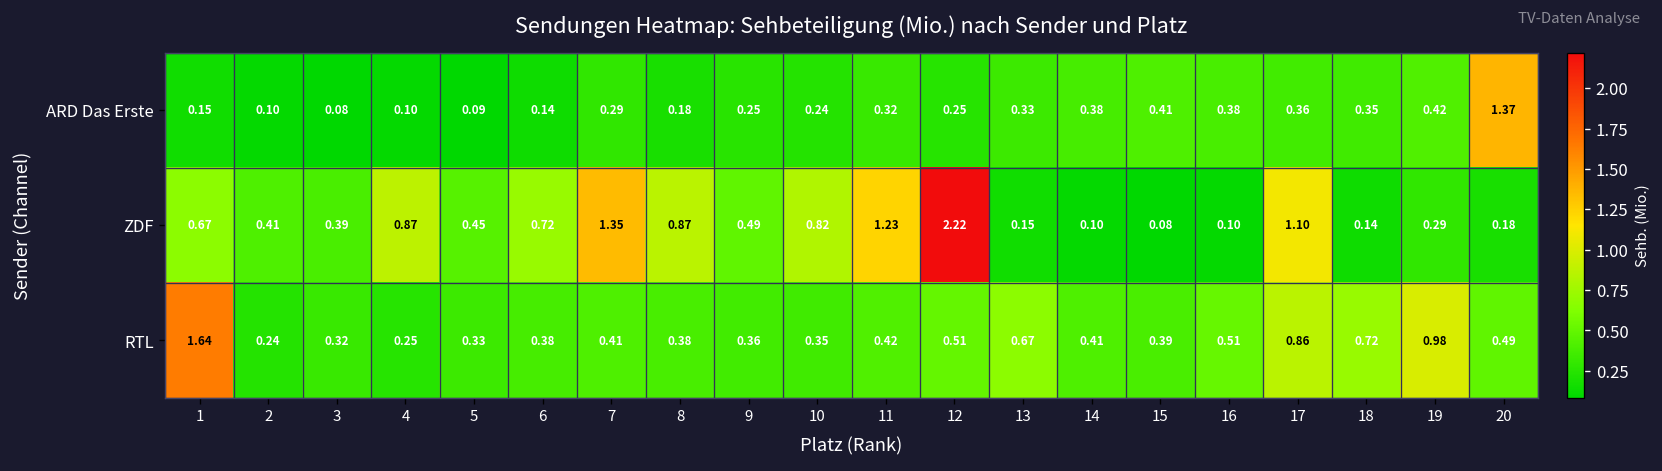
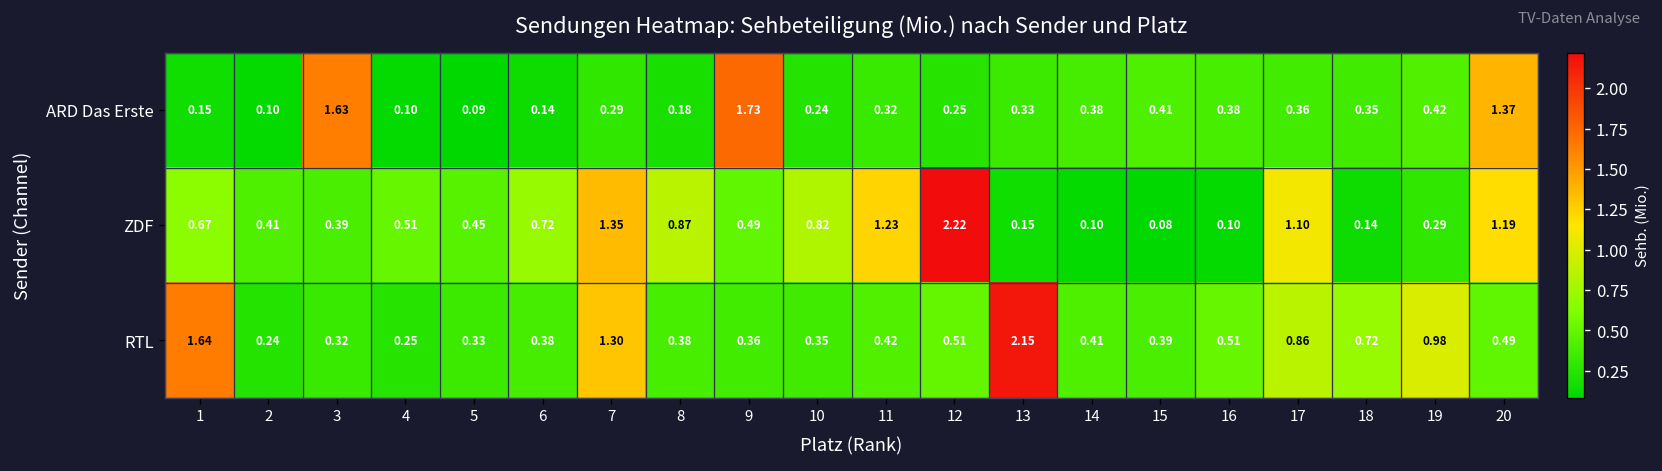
  {
    "ARD Das Erste": {
      "1": 0.15,
      "2": 0.10,
-     "3": 0.08,
+     "3": 1.63,
      "4": 0.10,
      "5": 0.09,
      "6": 0.14,
      "7": 0.29,
      "8": 0.18,
-     "9": 0.25,
+     "9": 1.73,
      "10": 0.24,
      "11": 0.32,
      "12": 0.25,
      "13": 0.33,
      "14": 0.38,
      "15": 0.41,
      "16": 0.38,
      "17": 0.36,
      "18": 0.35,
      "19": 0.42,
      "20": 1.37
    },
    "ZDF": {
      "1": 0.67,
      "2": 0.41,
      "3": 0.39,
-     "4": 0.87,
+     "4": 0.51,
      "5": 0.45,
      "6": 0.72,
      "7": 1.35,
      "8": 0.87,
      "9": 0.49,
      "10": 0.82,
      "11": 1.23,
      "12": 2.22,
      "13": 0.15,
      "14": 0.10,
      "15": 0.08,
      "16": 0.10,
      "17": 1.10,
      "18": 0.14,
      "19": 0.29,
-     "20": 0.18
+     "20": 1.19
    },
    "RTL": {
      "1": 1.64,
      "2": 0.24,
      "3": 0.32,
      "4": 0.25,
      "5": 0.33,
      "6": 0.38,
-     "7": 0.41,
+     "7": 1.30,
      "8": 0.38,
      "9": 0.36,
      "10": 0.35,
      "11": 0.42,
      "12": 0.51,
-     "13": 0.67,
+     "13": 2.15,
      "14": 0.41,
      "15": 0.39,
      "16": 0.51,
      "17": 0.86,
      "18": 0.72,
      "19": 0.98,
      "20": 0.49
    }
  }
